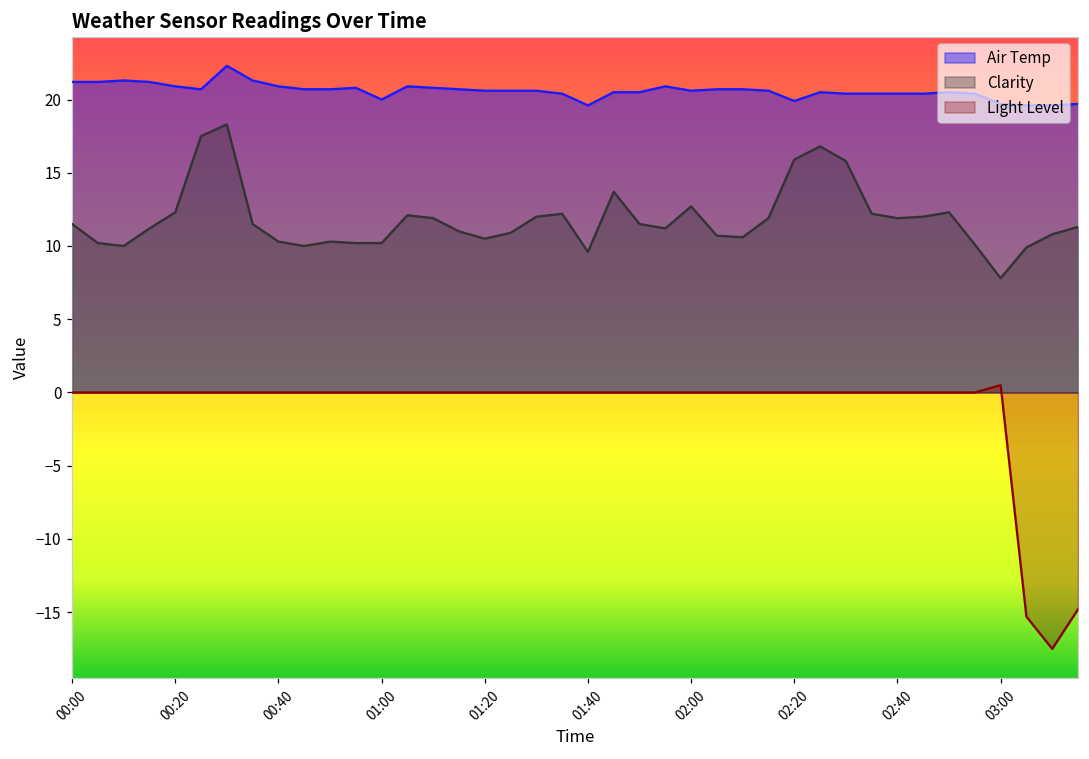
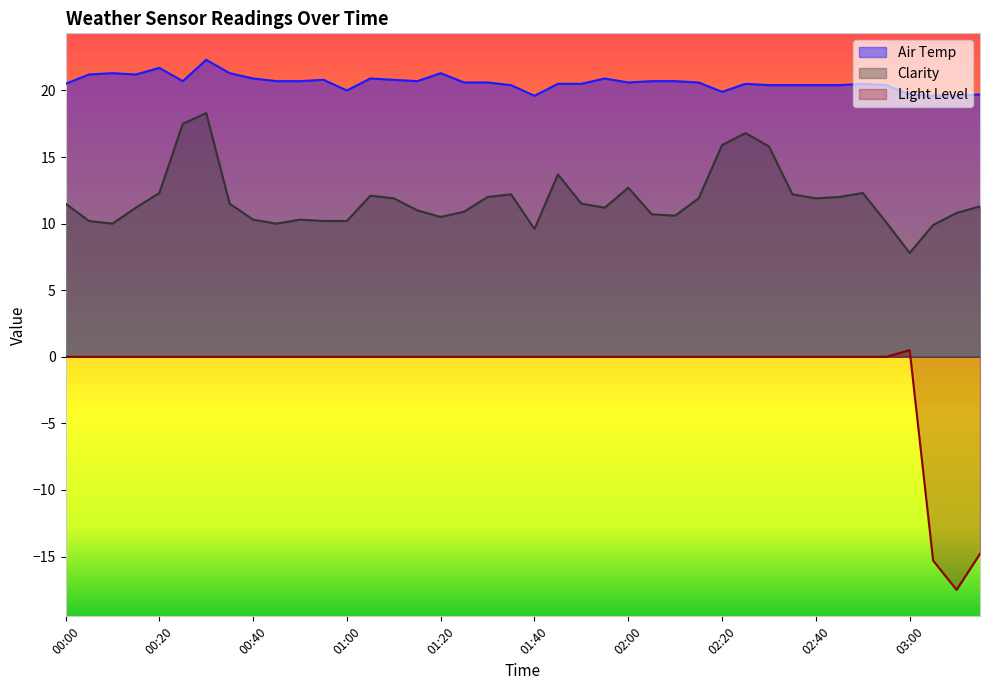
  {
    "Air Temp": {
-     "00:00": 21.2,
-     "00:20": 20.9,
+     "00:00": 20.5,
+     "00:20": 21.7,
      "00:40": 20.9,
      "01:00": 20.0,
-     "01:20": 20.6,
+     "01:20": 21.3,
      "01:40": 19.6,
      "02:00": 20.6,
      "02:20": 19.9,
      "02:40": 20.4
    }
  }
